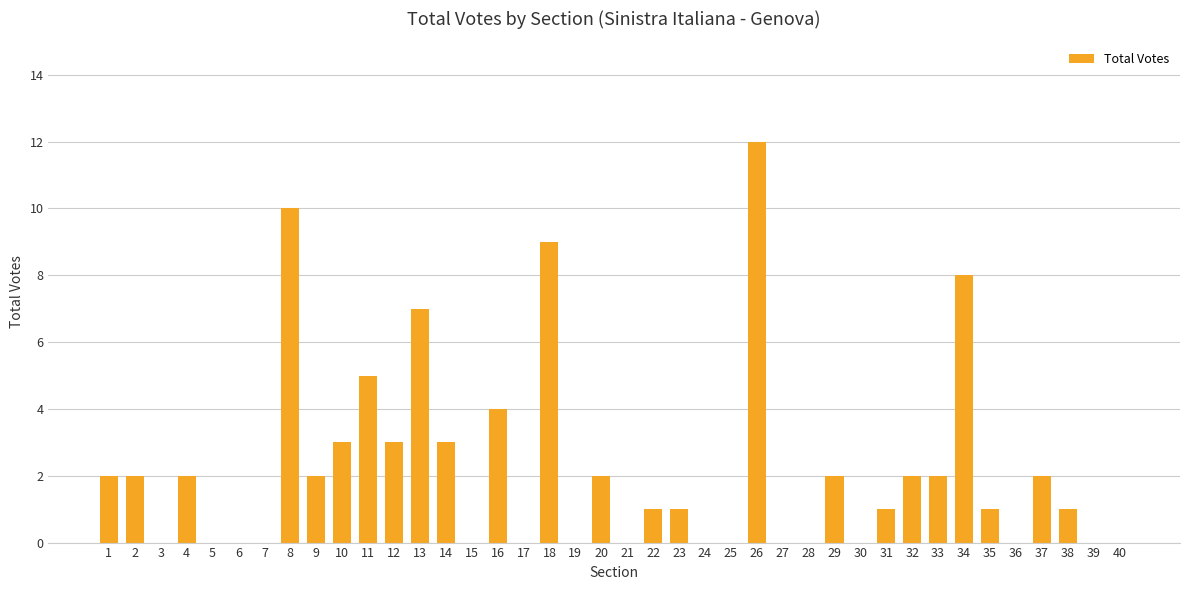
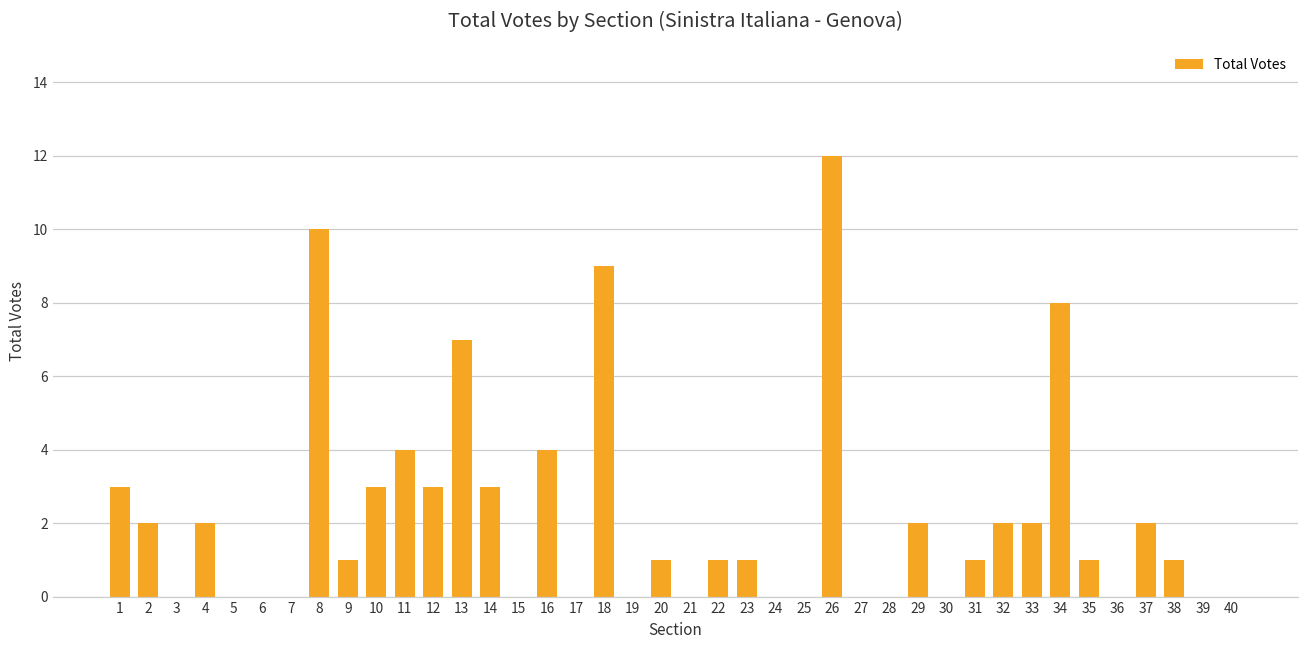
  {
-   "1": 2,
+   "1": 3,
    "2": 2,
    "3": 0,
    "4": 2,
    "5": 0,
    "6": 0,
    "7": 0,
    "8": 10,
-   "9": 2,
+   "9": 1,
    "10": 3,
-   "11": 5,
+   "11": 4,
    "12": 3,
    "13": 7,
    "14": 3,
    "15": 0,
    "16": 4,
    "17": 0,
    "18": 9,
    "19": 0,
-   "20": 2,
+   "20": 1,
    "21": 0,
    "22": 1,
    "23": 1,
    "24": 0,
    "25": 0,
    "26": 12,
    "27": 0,
    "28": 0,
    "29": 2,
    "30": 0,
    "31": 1,
    "32": 2,
    "33": 2,
    "34": 8,
    "35": 1,
    "36": 0,
    "37": 2,
    "38": 1,
    "39": 0,
    "40": 0
  }
